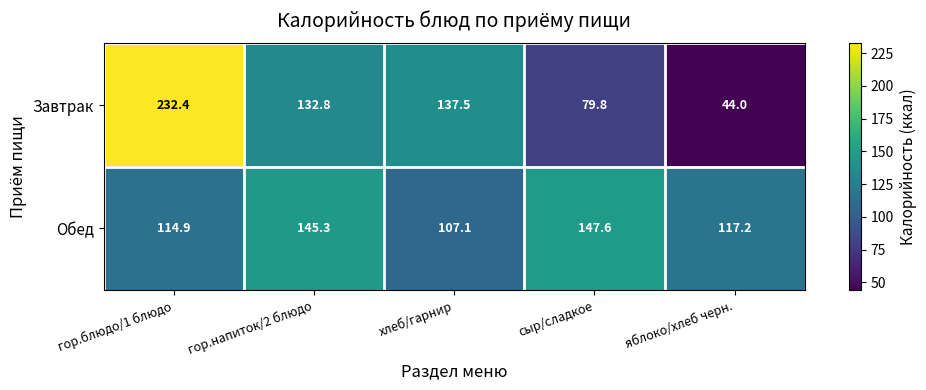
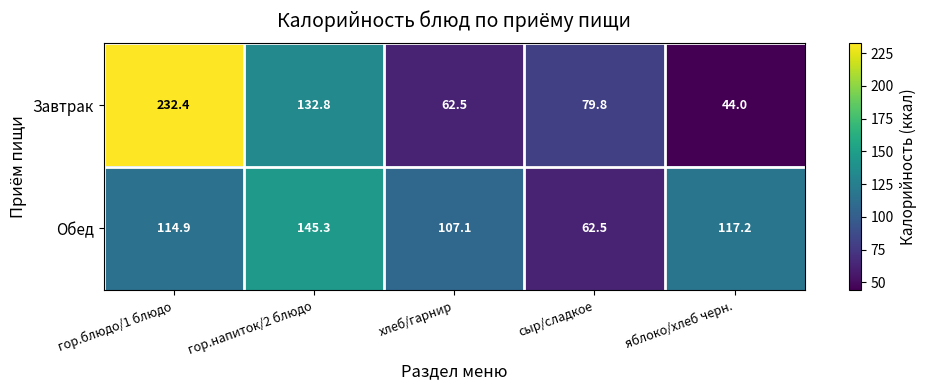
  {
    "Завтрак": {
      "гор.блюдо/1 блюдо": 232.4,
      "гор.напиток/2 блюдо": 132.8,
-     "хлеб/гарнир": 137.5,
+     "хлеб/гарнир": 62.5,
      "сыр/сладкое": 79.8,
      "яблоко/хлеб черн.": 44.0
    },
    "Обед": {
      "гор.блюдо/1 блюдо": 114.9,
      "гор.напиток/2 блюдо": 145.3,
      "хлеб/гарнир": 107.1,
-     "сыр/сладкое": 147.6,
+     "сыр/сладкое": 62.5,
      "яблоко/хлеб черн.": 117.2
    }
  }
